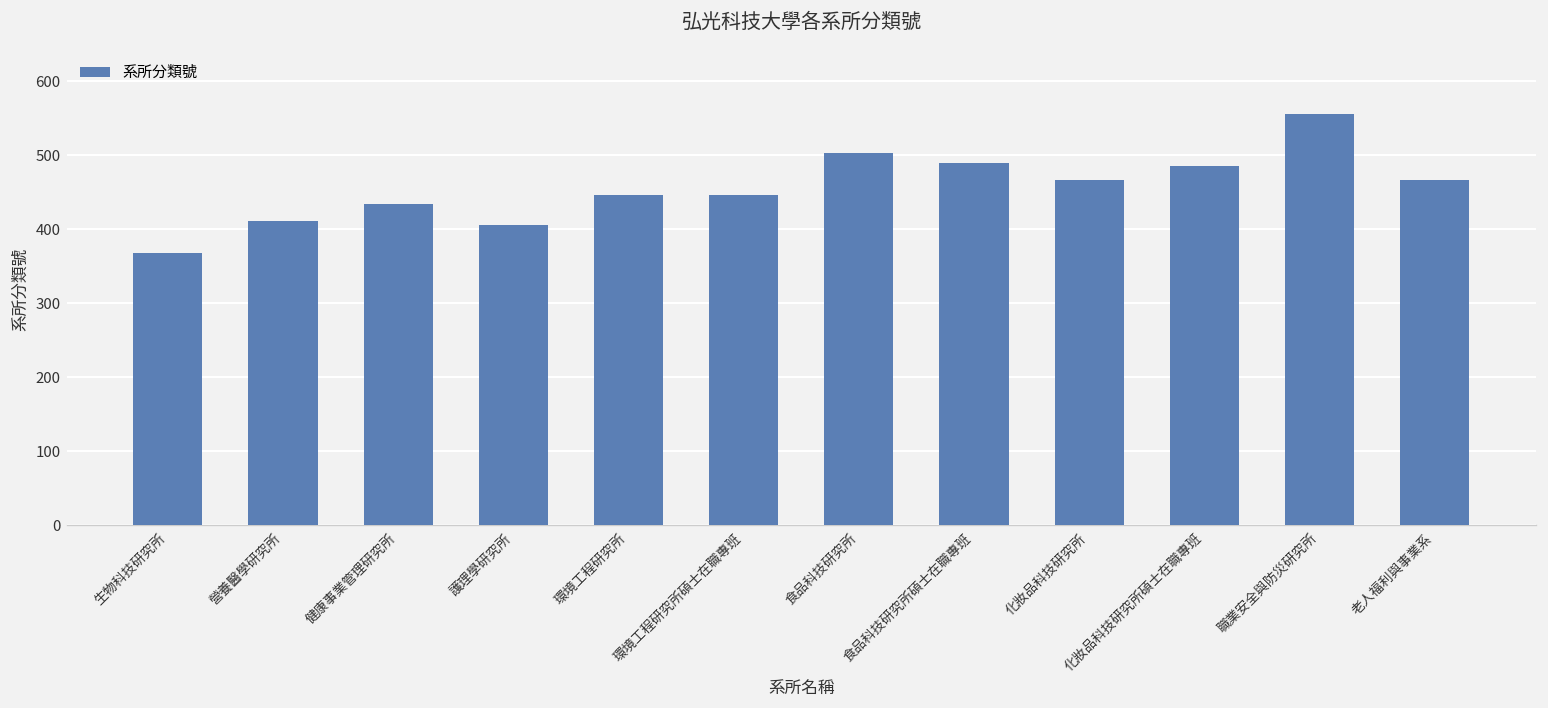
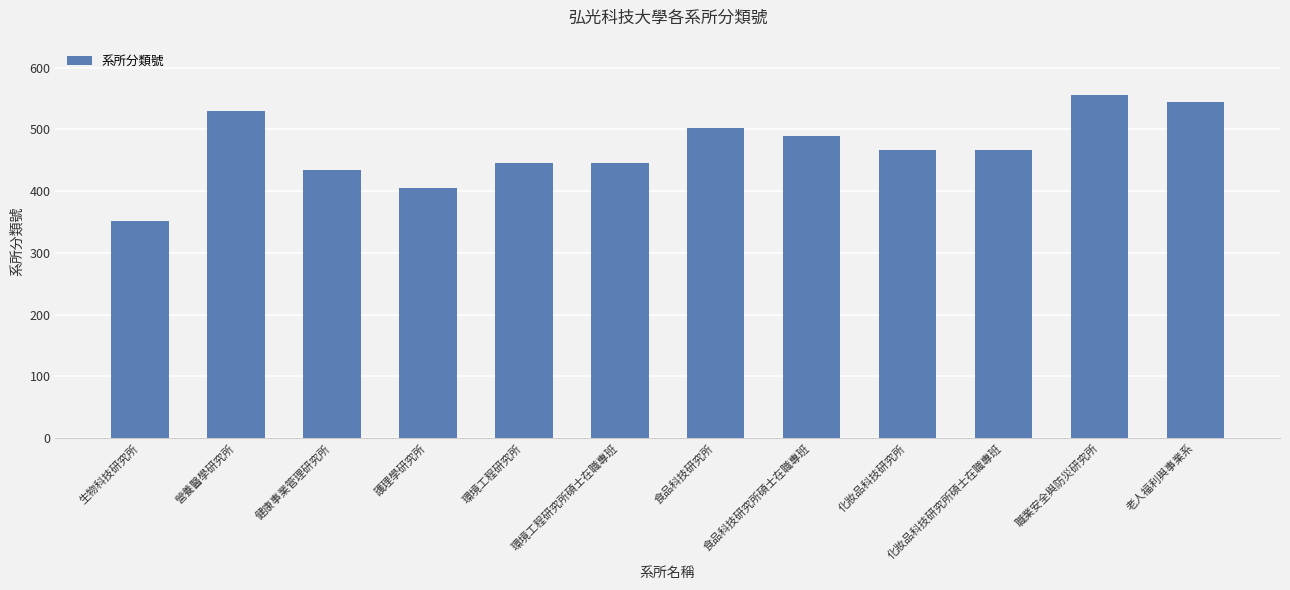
  {
-   "生物科技研究所": 370,
-   "營養醫學研究所": 410,
+   "生物科技研究所": 350,
+   "營養醫學研究所": 530,
    "健康事業管理研究所": 430,
    "護理學研究所": 410,
    "環境工程研究所": 450,
    "環境工程研究所碩士在職專班": 450,
    "食品科技研究所": 500,
    "食品科技研究所碩士在職專班": 490,
    "化妝品科技研究所": 470,
-   "化妝品科技研究所碩士在職專班": 490,
+   "化妝品科技研究所碩士在職專班": 470,
    "職業安全與防災研究所": 560,
-   "老人福利與事業系": 470
+   "老人福利與事業系": 540
  }
